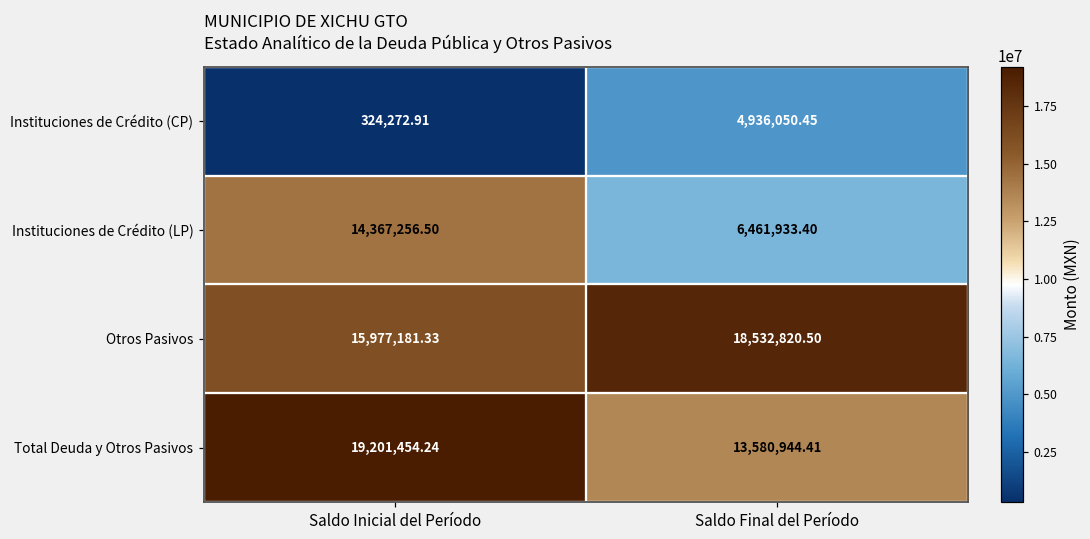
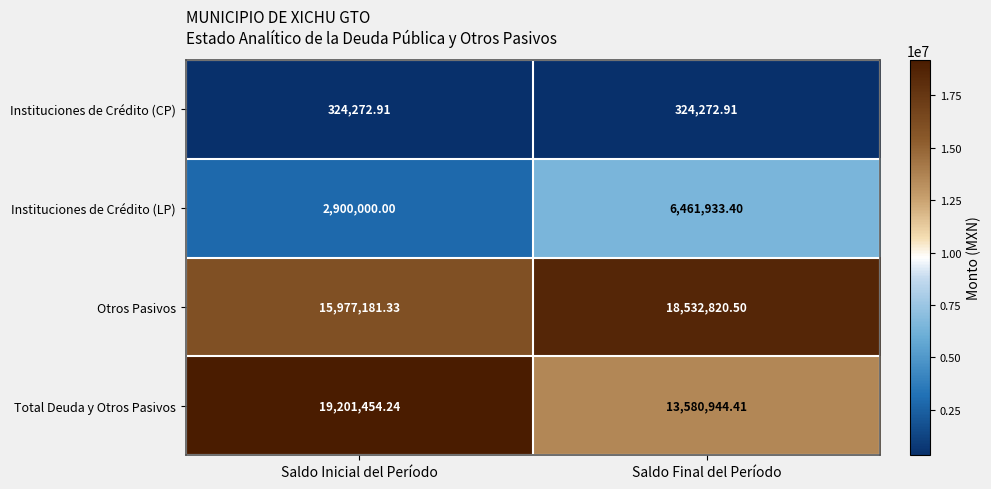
  {
    "Instituciones de Crédito (CP)": {
      "Saldo Inicial del Período": "324,272.91",
-     "Saldo Final del Período": "4,936,050.45"
+     "Saldo Final del Período": "324,272.91"
    },
    "Instituciones de Crédito (LP)": {
-     "Saldo Inicial del Período": "14,367,256.50",
+     "Saldo Inicial del Período": "2,900,000.00",
      "Saldo Final del Período": "6,461,933.40"
    },
    "Otros Pasivos": {
      "Saldo Inicial del Período": "15,977,181.33",
      "Saldo Final del Período": "18,532,820.50"
    },
    "Total Deuda y Otros Pasivos": {
      "Saldo Inicial del Período": "19,201,454.24",
      "Saldo Final del Período": "13,580,944.41"
    }
  }
